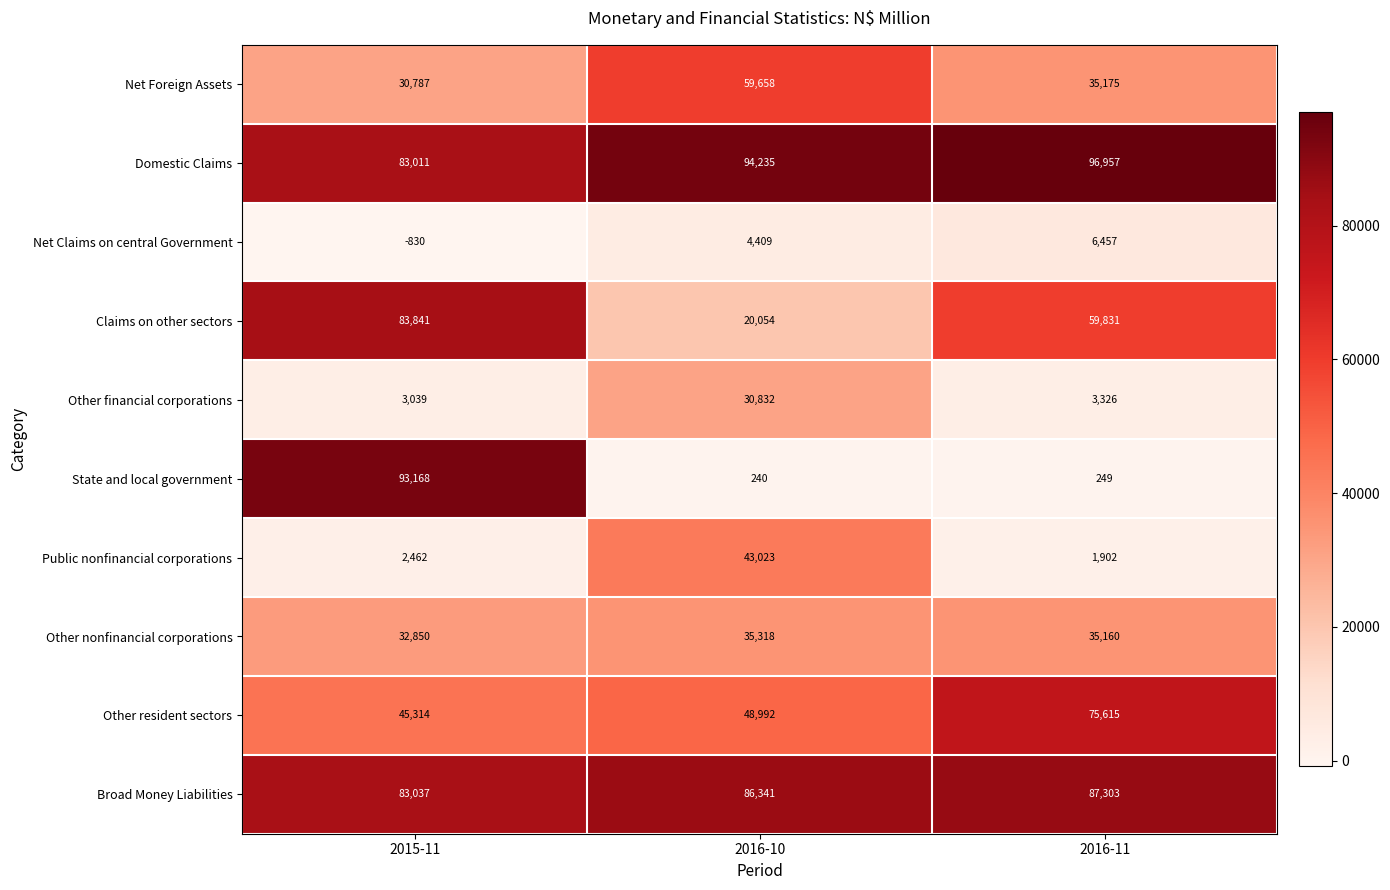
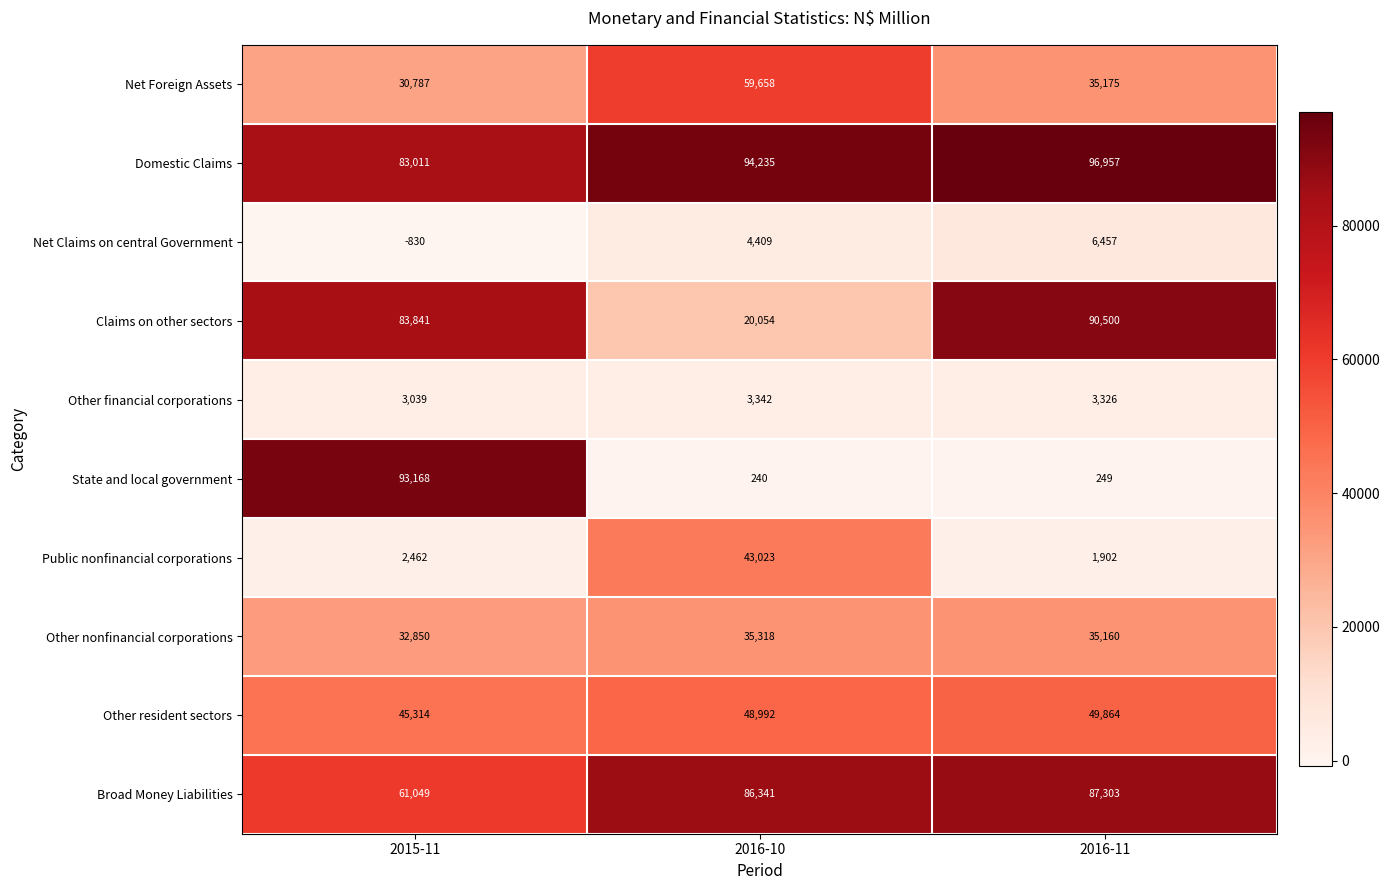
  {
    "Net Foreign Assets": {
      "2015-11": "30,787",
      "2016-10": "59,658",
      "2016-11": "35,175"
    },
    "Domestic Claims": {
      "2015-11": "83,011",
      "2016-10": "94,235",
      "2016-11": "96,957"
    },
    "Net Claims on central Government": {
      "2015-11": "-830",
      "2016-10": "4,409",
      "2016-11": "6,457"
    },
    "Claims on other sectors": {
      "2015-11": "83,841",
      "2016-10": "20,054",
-     "2016-11": "59,831"
+     "2016-11": "90,500"
    },
    "Other financial corporations": {
      "2015-11": "3,039",
-     "2016-10": "30,832",
+     "2016-10": "3,342",
      "2016-11": "3,326"
    },
    "State and local government": {
      "2015-11": "93,168",
      "2016-10": "240",
      "2016-11": "249"
    },
    "Public nonfinancial corporations": {
      "2015-11": "2,462",
      "2016-10": "43,023",
      "2016-11": "1,902"
    },
    "Other nonfinancial corporations": {
      "2015-11": "32,850",
      "2016-10": "35,318",
      "2016-11": "35,160"
    },
    "Other resident sectors": {
      "2015-11": "45,314",
      "2016-10": "48,992",
-     "2016-11": "75,615"
+     "2016-11": "49,864"
    },
    "Broad Money Liabilities": {
-     "2015-11": "83,037",
+     "2015-11": "61,049",
      "2016-10": "86,341",
      "2016-11": "87,303"
    }
  }
